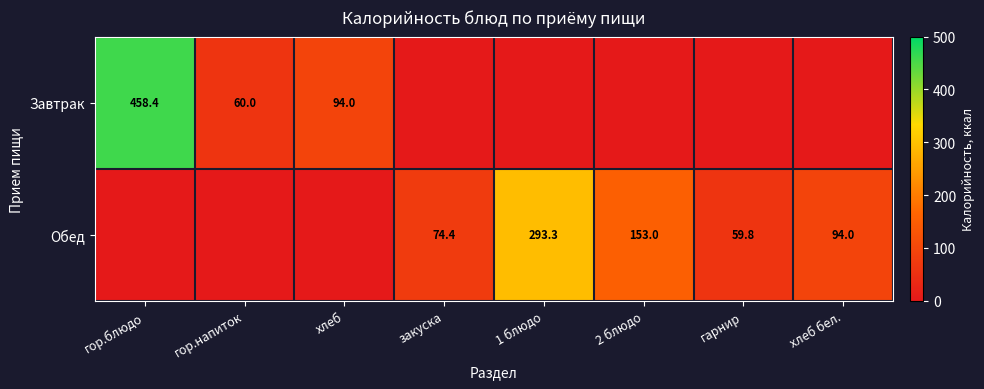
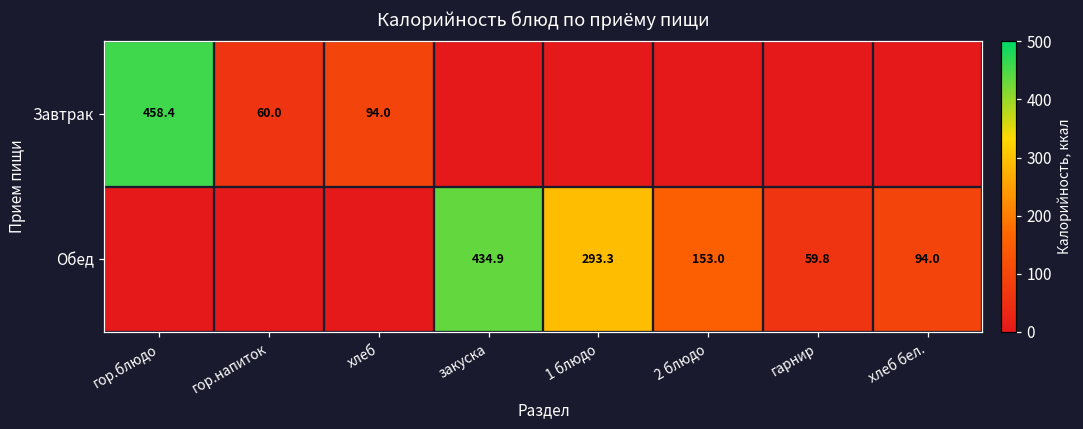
  {
    "Завтрак": {
      "гор.блюдо": 458.4,
      "гор.напиток": 60.0,
      "хлеб": 94.0
    },
    "Обед": {
-     "закуска": 74.4,
+     "закуска": 434.9,
      "1 блюдо": 293.3,
      "2 блюдо": 153.0,
      "гарнир": 59.8,
      "хлеб бел.": 94.0
    }
  }
